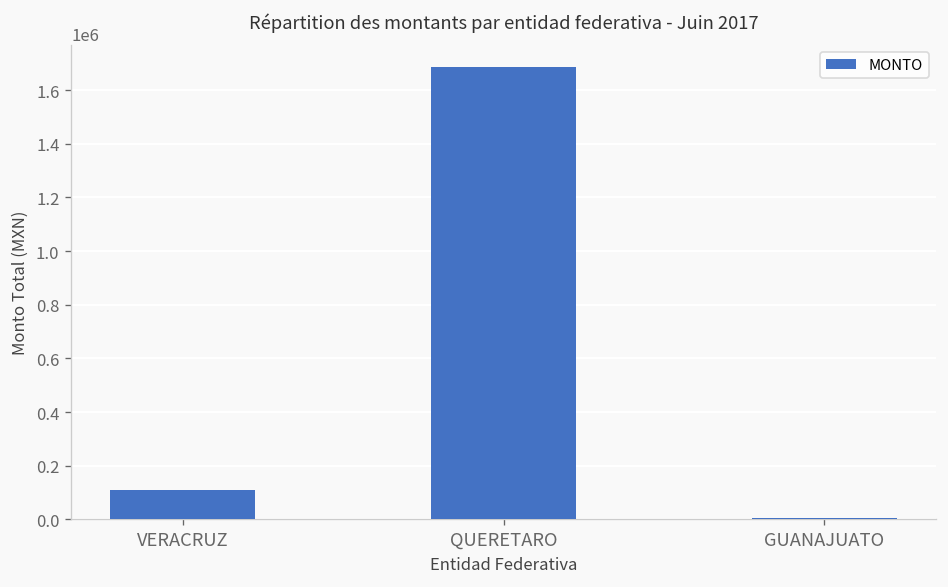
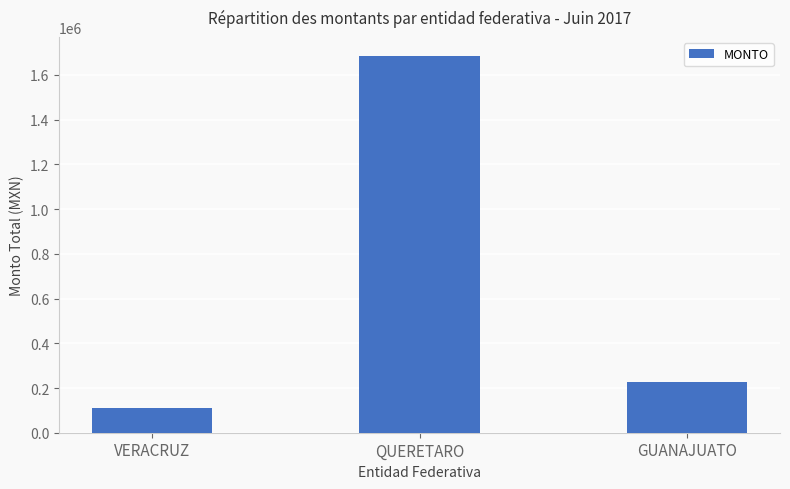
  {
    "VERACRUZ": 110000,
    "QUERETARO": 1690000,
-   "GUANAJUATO": 10000
+   "GUANAJUATO": 230000
  }
